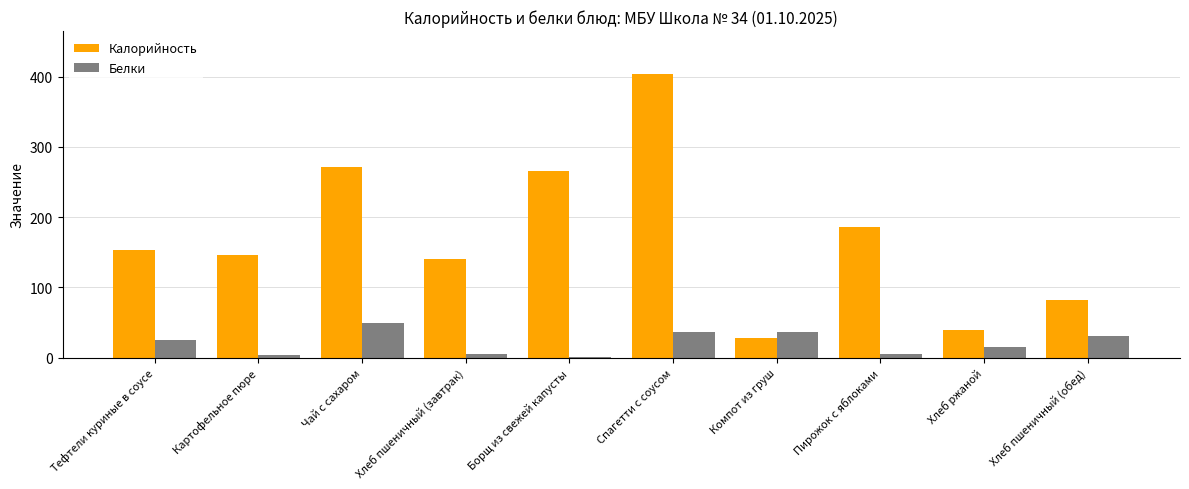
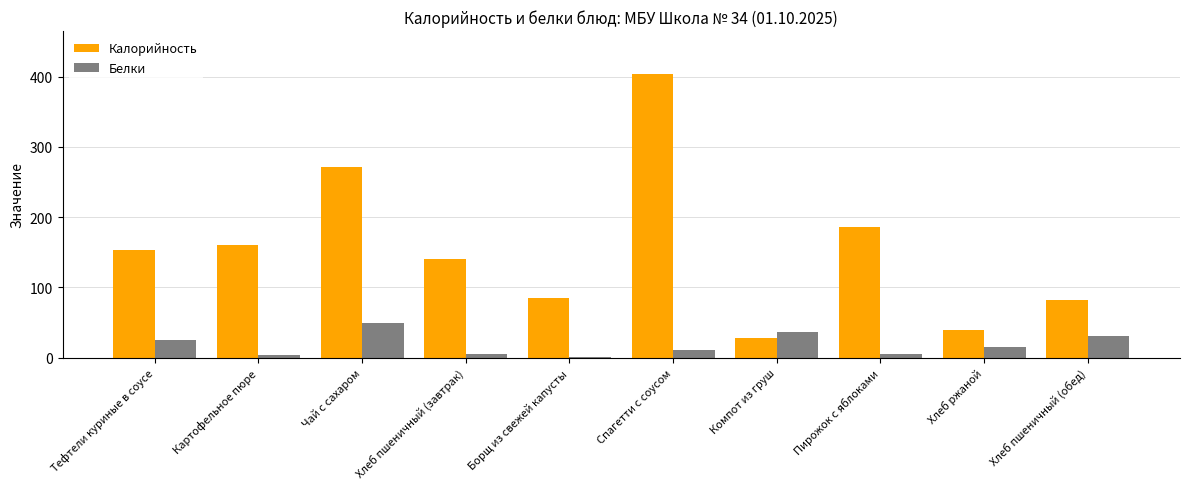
  {
    "Калорийность": {
      "Тефтели куриные в соусе": 150,
-     "Картофельное пюре": 150,
+     "Картофельное пюре": 160,
      "Чай с сахаром": 270,
      "Хлеб пшеничный (завтрак)": 140,
-     "Борщ из свежей капусты": 270,
+     "Борщ из свежей капусты": 80,
      "Спагетти с соусом": 400,
      "Компот из груш": 30,
      "Пирожок с яблоками": 190,
      "Хлеб ржаной": 40,
      "Хлеб пшеничный (обед)": 80
    },
    "Белки": {
      "Тефтели куриные в соусе": 20,
      "Чай с сахаром": 50,
      "Хлеб пшеничный (завтрак)": 0,
-     "Спагетти с соусом": 40,
+     "Спагетти с соусом": 10,
      "Компот из груш": 40,
      "Пирожок с яблоками": 0,
      "Хлеб ржаной": 10,
      "Хлеб пшеничный (обед)": 30
    }
  }
